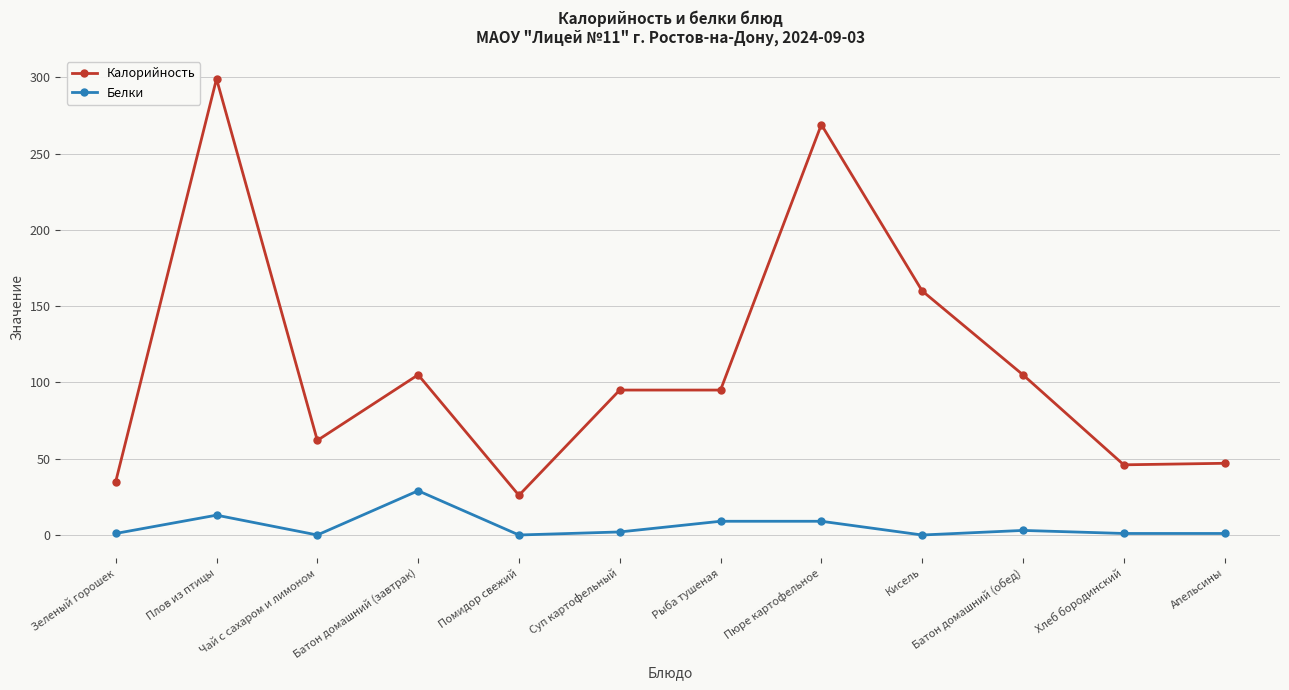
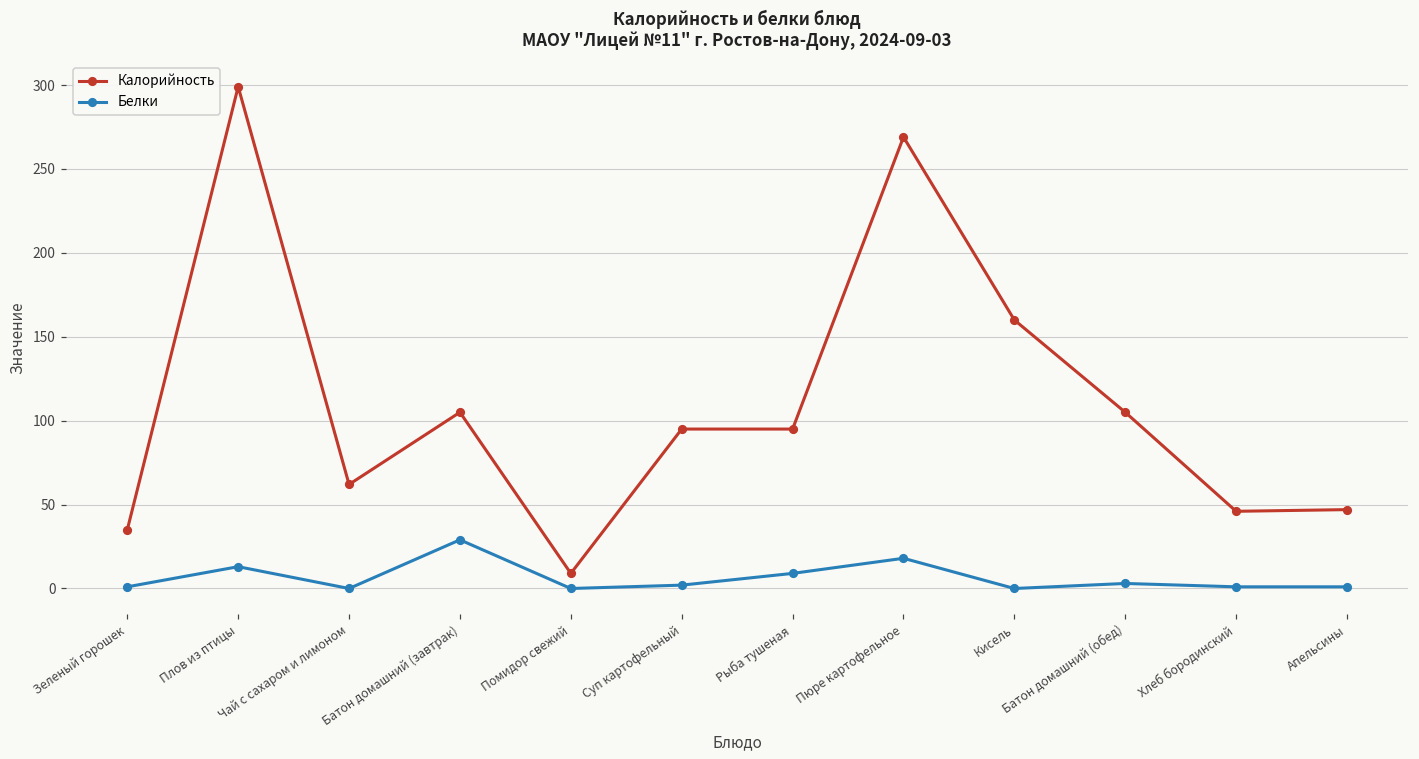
  {
    "Калорийность": {
      "Зеленый горошек": 35,
      "Плов из птицы": 299,
      "Чай с сахаром и лимоном": 62,
      "Батон домашний (завтрак)": 105,
-     "Помидор свежий": 26,
+     "Помидор свежий": 9,
      "Суп картофельный": 95,
      "Рыба тушеная": 95,
      "Пюре картофельное": 269,
      "Кисель": 160,
      "Батон домашний (обед)": 105,
      "Хлеб бородинский": 46,
      "Апельсины": 47
    },
    "Белки": {
      "Зеленый горошек": 1,
      "Плов из птицы": 13,
      "Чай с сахаром и лимоном": 0,
      "Батон домашний (завтрак)": 29,
      "Помидор свежий": 0,
      "Суп картофельный": 2,
      "Рыба тушеная": 9,
-     "Пюре картофельное": 9,
+     "Пюре картофельное": 18,
      "Кисель": 0,
      "Батон домашний (обед)": 3,
      "Хлеб бородинский": 1,
      "Апельсины": 1
    }
  }
